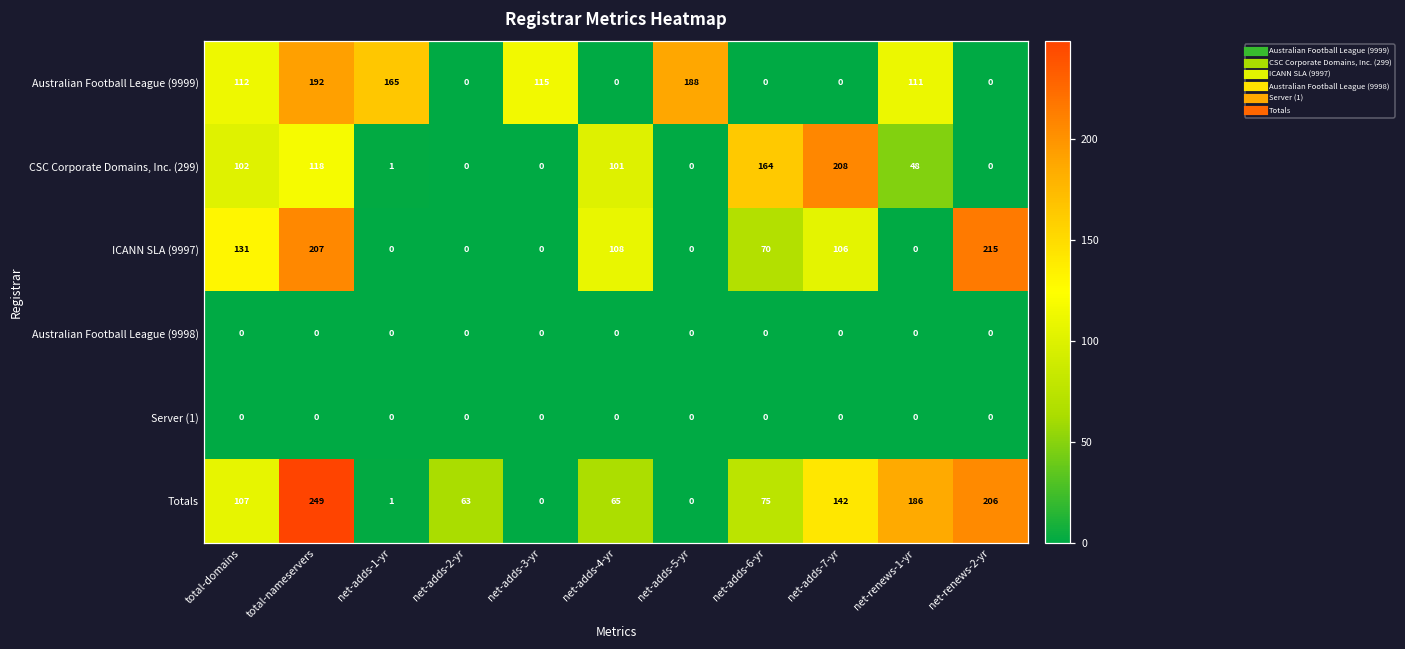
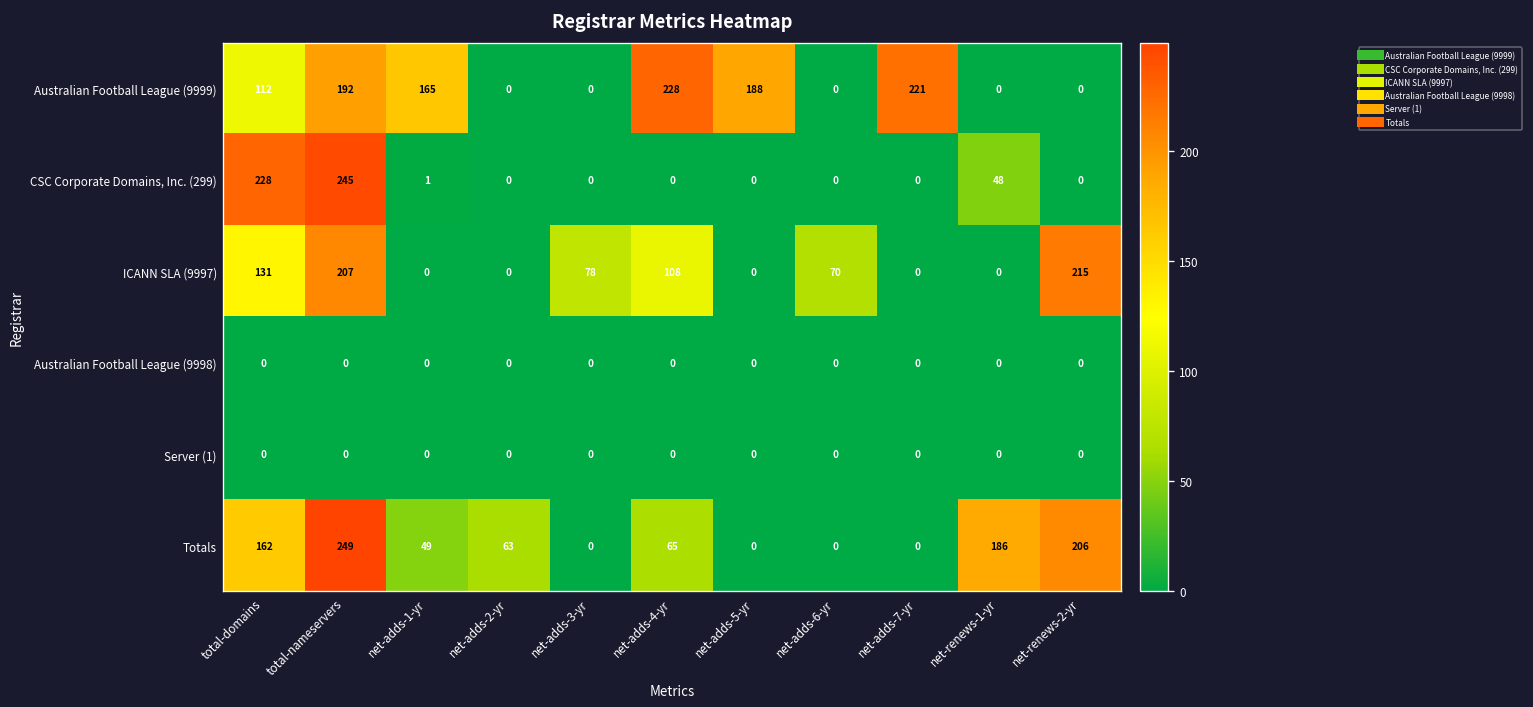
  {
    "Australian Football League (9999)": {
      "total-domains": 112,
      "total-nameservers": 192,
      "net-adds-1-yr": 165,
      "net-adds-2-yr": 0,
-     "net-adds-3-yr": 115,
-     "net-adds-4-yr": 0,
+     "net-adds-3-yr": 0,
+     "net-adds-4-yr": 228,
      "net-adds-5-yr": 188,
      "net-adds-6-yr": 0,
-     "net-adds-7-yr": 0,
-     "net-renews-1-yr": 111,
+     "net-adds-7-yr": 221,
+     "net-renews-1-yr": 0,
      "net-renews-2-yr": 0
    },
    "CSC Corporate Domains, Inc. (299)": {
-     "total-domains": 102,
-     "total-nameservers": 118,
+     "total-domains": 228,
+     "total-nameservers": 245,
      "net-adds-1-yr": 1,
      "net-adds-2-yr": 0,
      "net-adds-3-yr": 0,
-     "net-adds-4-yr": 101,
+     "net-adds-4-yr": 0,
      "net-adds-5-yr": 0,
-     "net-adds-6-yr": 164,
-     "net-adds-7-yr": 208,
+     "net-adds-6-yr": 0,
+     "net-adds-7-yr": 0,
      "net-renews-1-yr": 48,
      "net-renews-2-yr": 0
    },
    "ICANN SLA (9997)": {
      "total-domains": 131,
      "total-nameservers": 207,
      "net-adds-1-yr": 0,
      "net-adds-2-yr": 0,
-     "net-adds-3-yr": 0,
+     "net-adds-3-yr": 78,
      "net-adds-4-yr": 108,
      "net-adds-5-yr": 0,
      "net-adds-6-yr": 70,
-     "net-adds-7-yr": 106,
+     "net-adds-7-yr": 0,
      "net-renews-1-yr": 0,
      "net-renews-2-yr": 215
    },
    "Australian Football League (9998)": {
      "total-domains": 0,
      "total-nameservers": 0,
      "net-adds-1-yr": 0,
      "net-adds-2-yr": 0,
      "net-adds-3-yr": 0,
      "net-adds-4-yr": 0,
      "net-adds-5-yr": 0,
      "net-adds-6-yr": 0,
      "net-adds-7-yr": 0,
      "net-renews-1-yr": 0,
      "net-renews-2-yr": 0
    },
    "Server (1)": {
      "total-domains": 0,
      "total-nameservers": 0,
      "net-adds-1-yr": 0,
      "net-adds-2-yr": 0,
      "net-adds-3-yr": 0,
      "net-adds-4-yr": 0,
      "net-adds-5-yr": 0,
      "net-adds-6-yr": 0,
      "net-adds-7-yr": 0,
      "net-renews-1-yr": 0,
      "net-renews-2-yr": 0
    },
    "Totals": {
-     "total-domains": 107,
+     "total-domains": 162,
      "total-nameservers": 249,
-     "net-adds-1-yr": 1,
+     "net-adds-1-yr": 49,
      "net-adds-2-yr": 63,
      "net-adds-3-yr": 0,
      "net-adds-4-yr": 65,
      "net-adds-5-yr": 0,
-     "net-adds-6-yr": 75,
-     "net-adds-7-yr": 142,
+     "net-adds-6-yr": 0,
+     "net-adds-7-yr": 0,
      "net-renews-1-yr": 186,
      "net-renews-2-yr": 206
    }
  }
